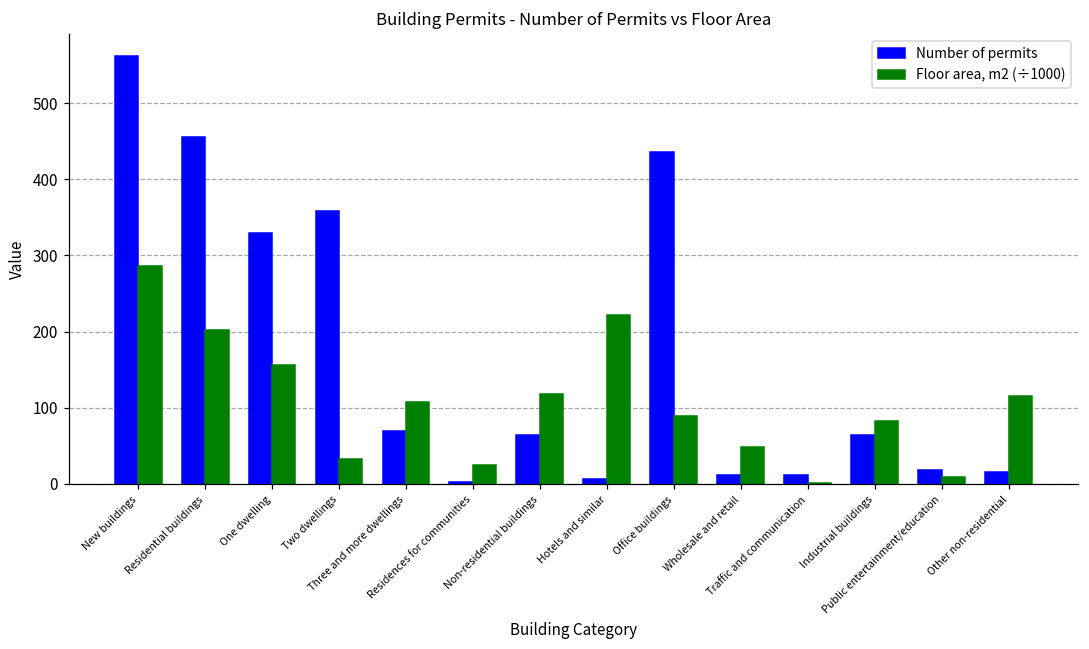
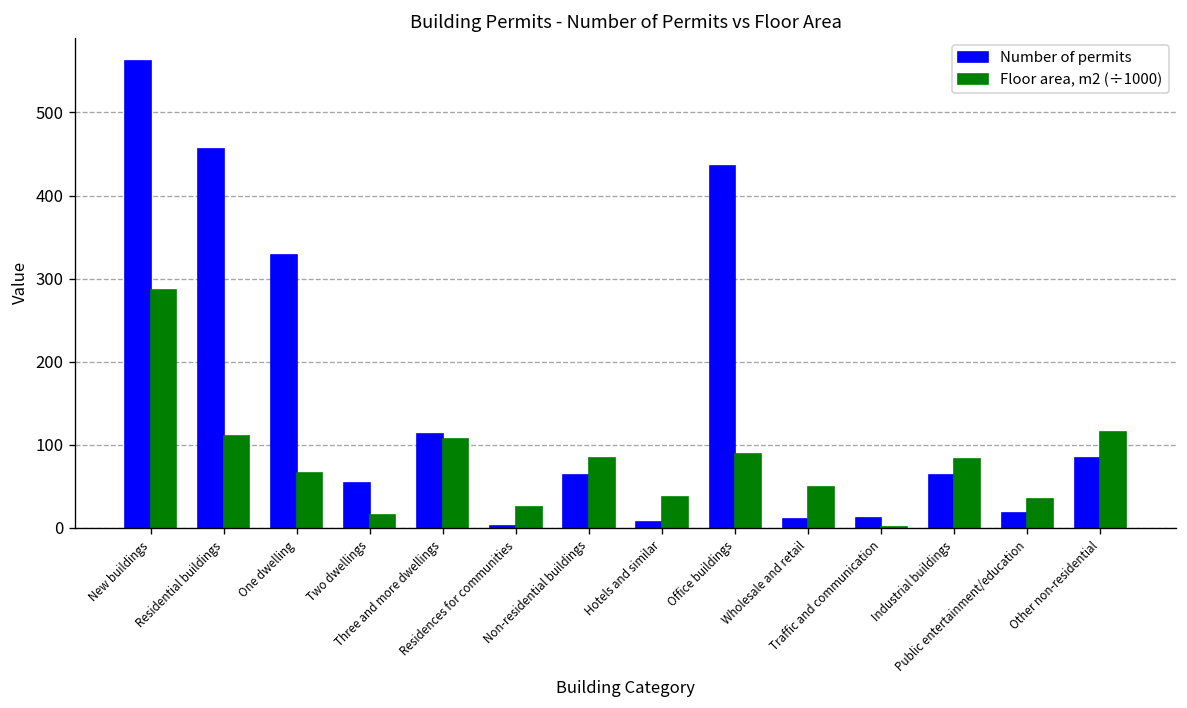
  {
    "Number of permits": {
      "New buildings": 560,
      "Residential buildings": 460,
      "One dwelling": 330,
-     "Two dwellings": 360,
-     "Three and more dwellings": 70,
+     "Two dwellings": 50,
+     "Three and more dwellings": 110,
      "Non-residential buildings": 60,
      "Hotels and similar": 10,
      "Office buildings": 440,
      "Wholesale and retail": 10,
      "Traffic and communication": 10,
      "Industrial buildings": 60,
      "Public entertainment/education": 20,
-     "Other non-residential": 20
+     "Other non-residential": 80
    },
    "Floor area, m2 (÷1000)": {
      "New buildings": 290,
-     "Residential buildings": 200,
-     "One dwelling": 160,
-     "Two dwellings": 30,
+     "Residential buildings": 110,
+     "One dwelling": 70,
+     "Two dwellings": 20,
      "Three and more dwellings": 110,
      "Residences for communities": 30,
-     "Non-residential buildings": 120,
-     "Hotels and similar": 220,
+     "Non-residential buildings": 80,
+     "Hotels and similar": 40,
      "Office buildings": 90,
      "Wholesale and retail": 50,
      "Industrial buildings": 80,
-     "Public entertainment/education": 10,
+     "Public entertainment/education": 40,
      "Other non-residential": 120
    }
  }
